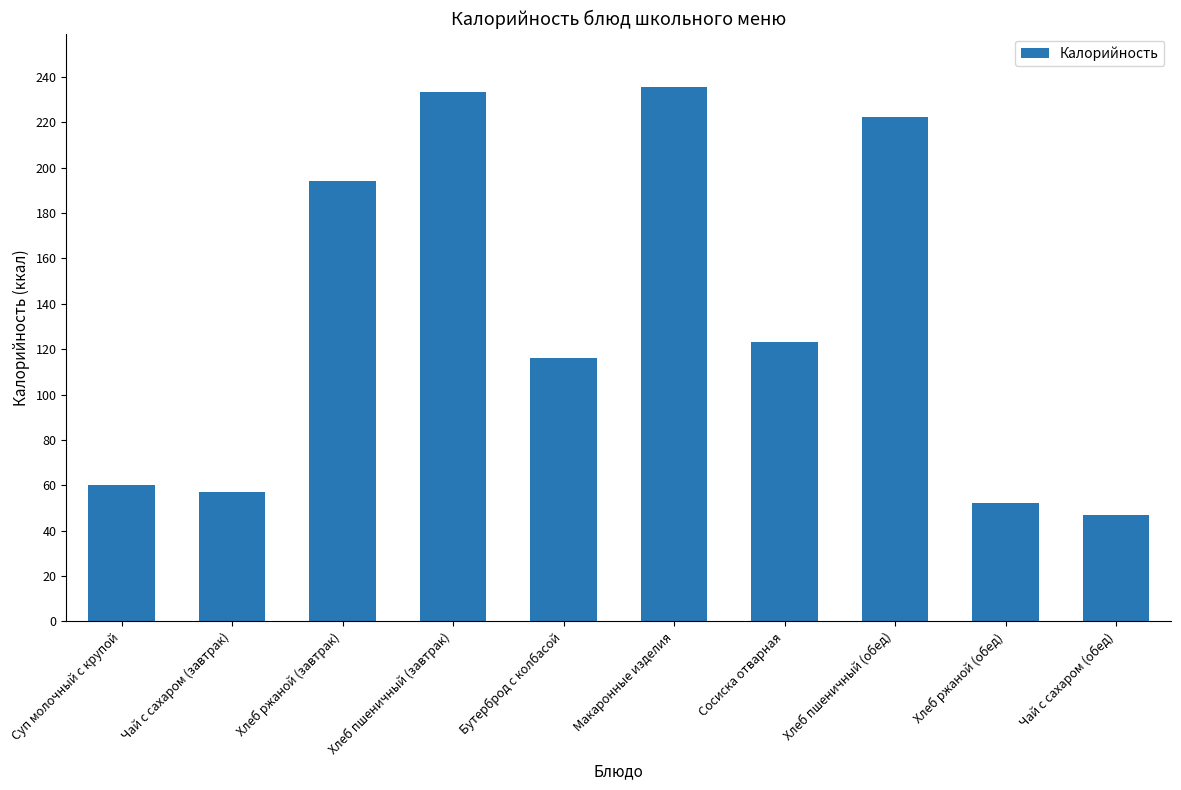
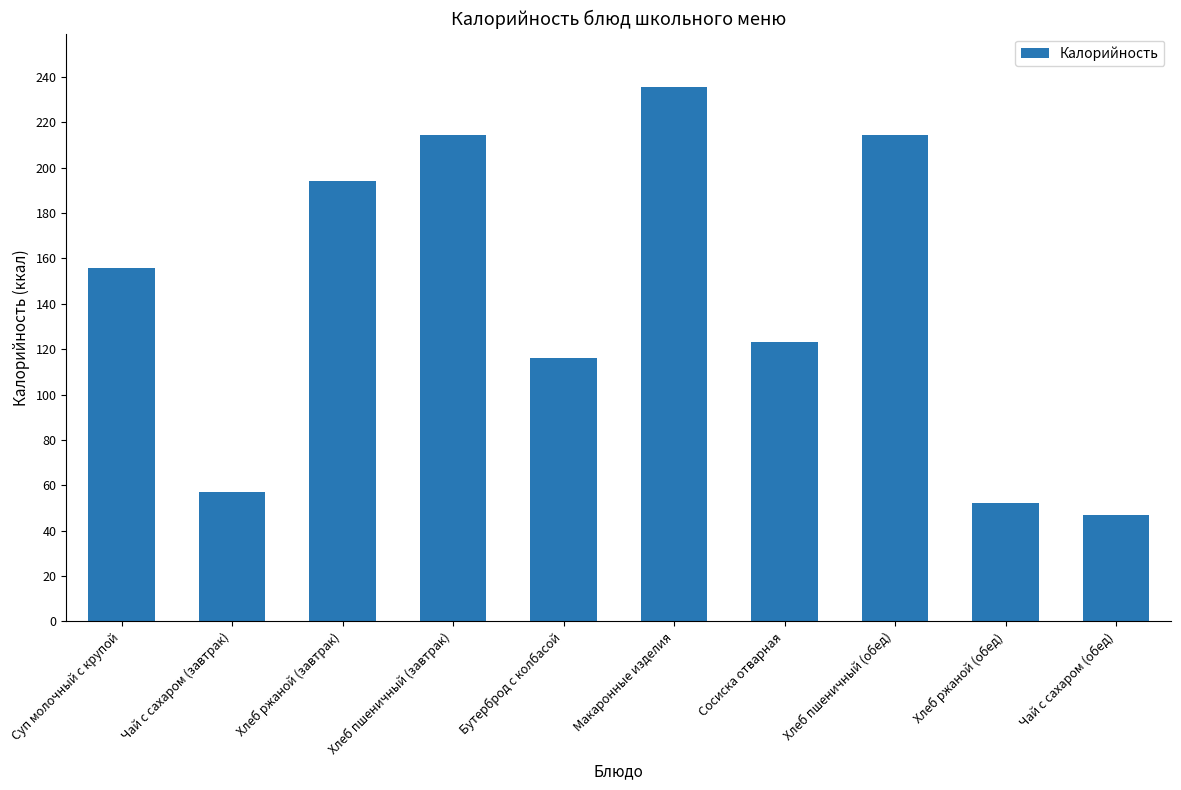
  {
-   "Суп молочный с крупой": 60,
+   "Суп молочный с крупой": 156,
    "Чай с сахаром (завтрак)": 57,
    "Хлеб ржаной (завтрак)": 194,
-   "Хлеб пшеничный (завтрак)": 233,
+   "Хлеб пшеничный (завтрак)": 214,
    "Бутерброд с колбасой": 116,
    "Макаронные изделия": 236,
    "Сосиска отварная": 123,
-   "Хлеб пшеничный (обед)": 223,
+   "Хлеб пшеничный (обед)": 214,
    "Хлеб ржаной (обед)": 52,
    "Чай с сахаром (обед)": 47
  }
